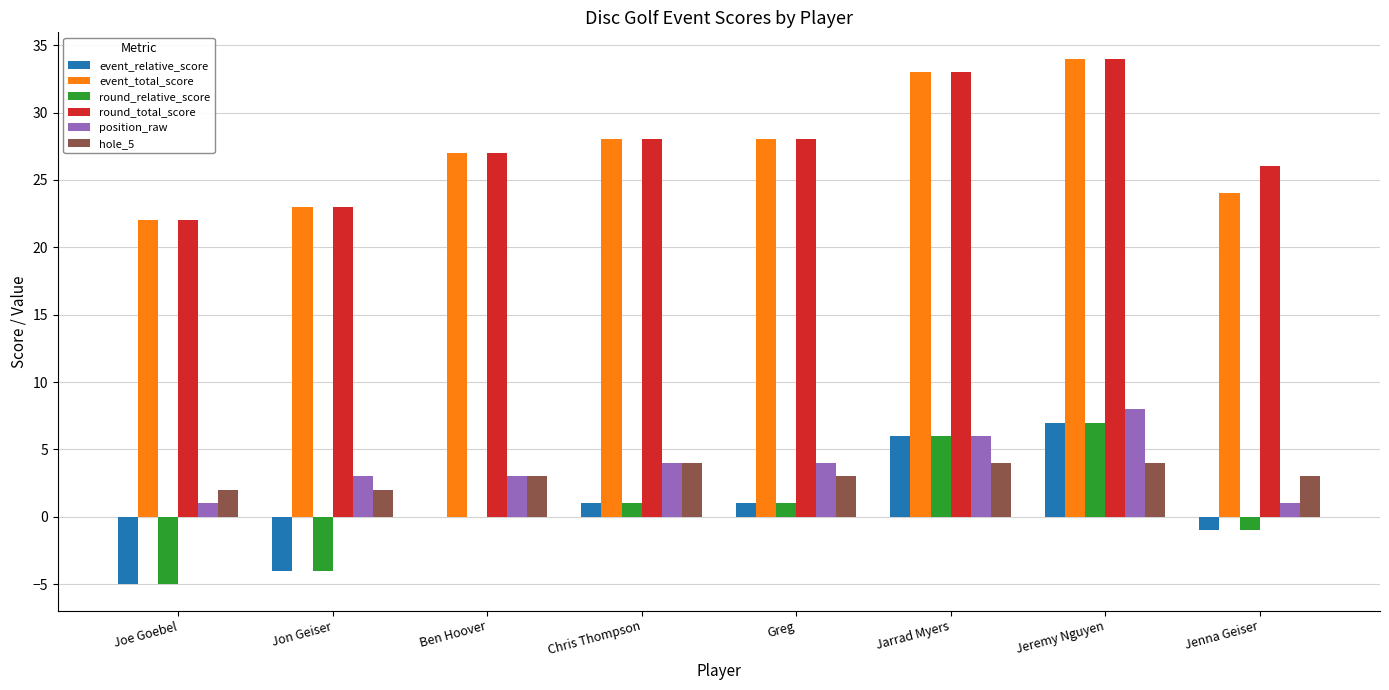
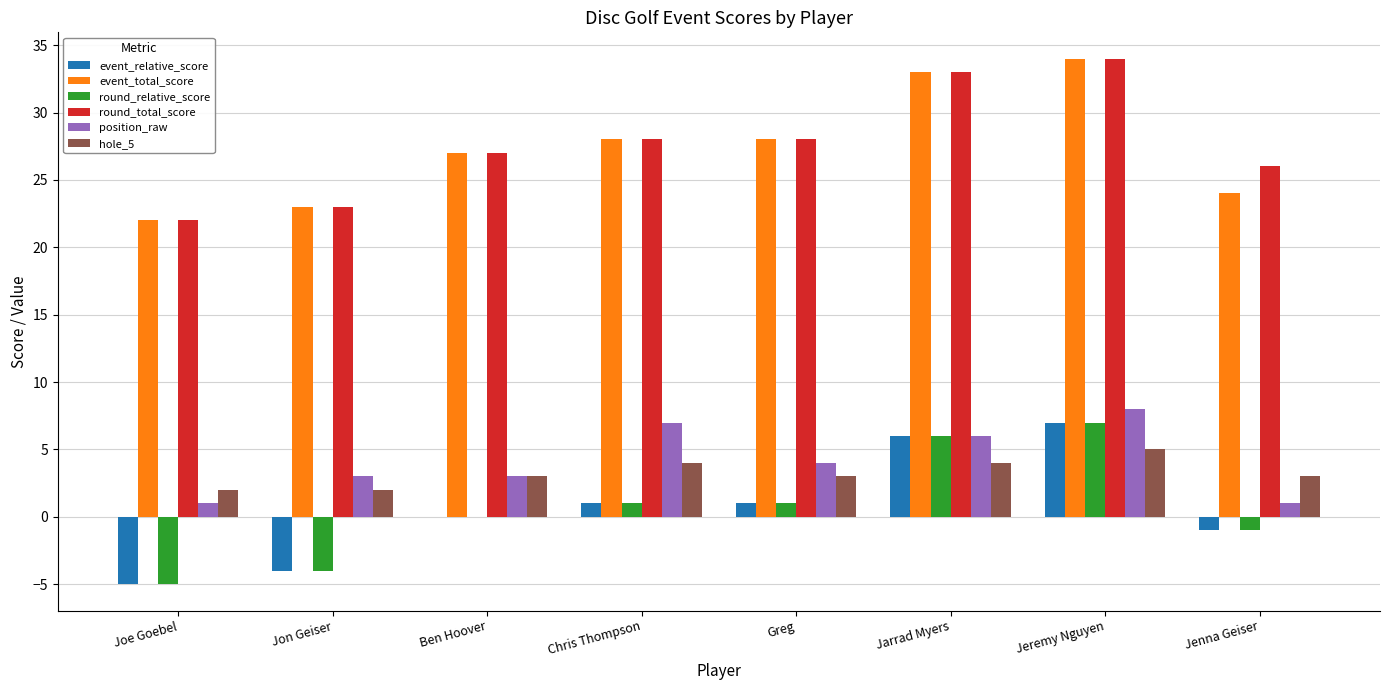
  {
    "event_relative_score": {
      "Joe Goebel": -5,
      "Jon Geiser": -4,
      "Ben Hoover": 0,
      "Chris Thompson": 1,
      "Greg": 1,
      "Jarrad Myers": 6,
      "Jeremy Nguyen": 7,
      "Jenna Geiser": -1
    },
    "event_total_score": {
      "Joe Goebel": 22,
      "Jon Geiser": 23,
      "Ben Hoover": 27,
      "Chris Thompson": 28,
      "Greg": 28,
      "Jarrad Myers": 33,
      "Jeremy Nguyen": 34,
      "Jenna Geiser": 24
    },
    "round_relative_score": {
      "Joe Goebel": -5,
      "Jon Geiser": -4,
      "Ben Hoover": 0,
      "Chris Thompson": 1,
      "Greg": 1,
      "Jarrad Myers": 6,
      "Jeremy Nguyen": 7,
      "Jenna Geiser": -1
    },
    "round_total_score": {
      "Joe Goebel": 22,
      "Jon Geiser": 23,
      "Ben Hoover": 27,
      "Chris Thompson": 28,
      "Greg": 28,
      "Jarrad Myers": 33,
      "Jeremy Nguyen": 34,
      "Jenna Geiser": 26
    },
    "position_raw": {
      "Joe Goebel": 1,
      "Jon Geiser": 3,
      "Ben Hoover": 3,
-     "Chris Thompson": 4,
+     "Chris Thompson": 7,
      "Greg": 4,
      "Jarrad Myers": 6,
      "Jeremy Nguyen": 8,
      "Jenna Geiser": 1
    },
    "hole_5": {
      "Joe Goebel": 2,
      "Jon Geiser": 2,
      "Ben Hoover": 3,
      "Chris Thompson": 4,
      "Greg": 3,
      "Jarrad Myers": 4,
-     "Jeremy Nguyen": 4,
+     "Jeremy Nguyen": 5,
      "Jenna Geiser": 3
    }
  }
